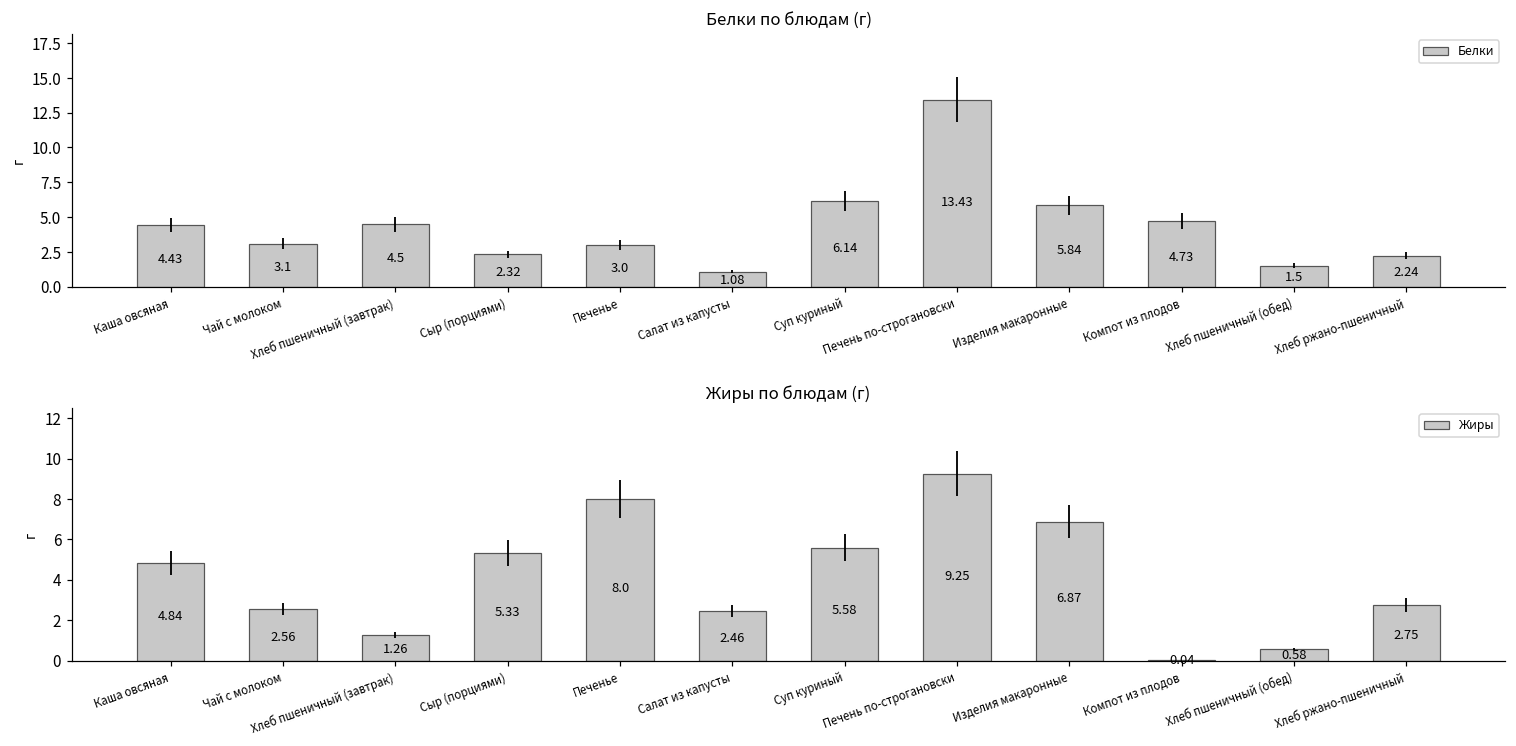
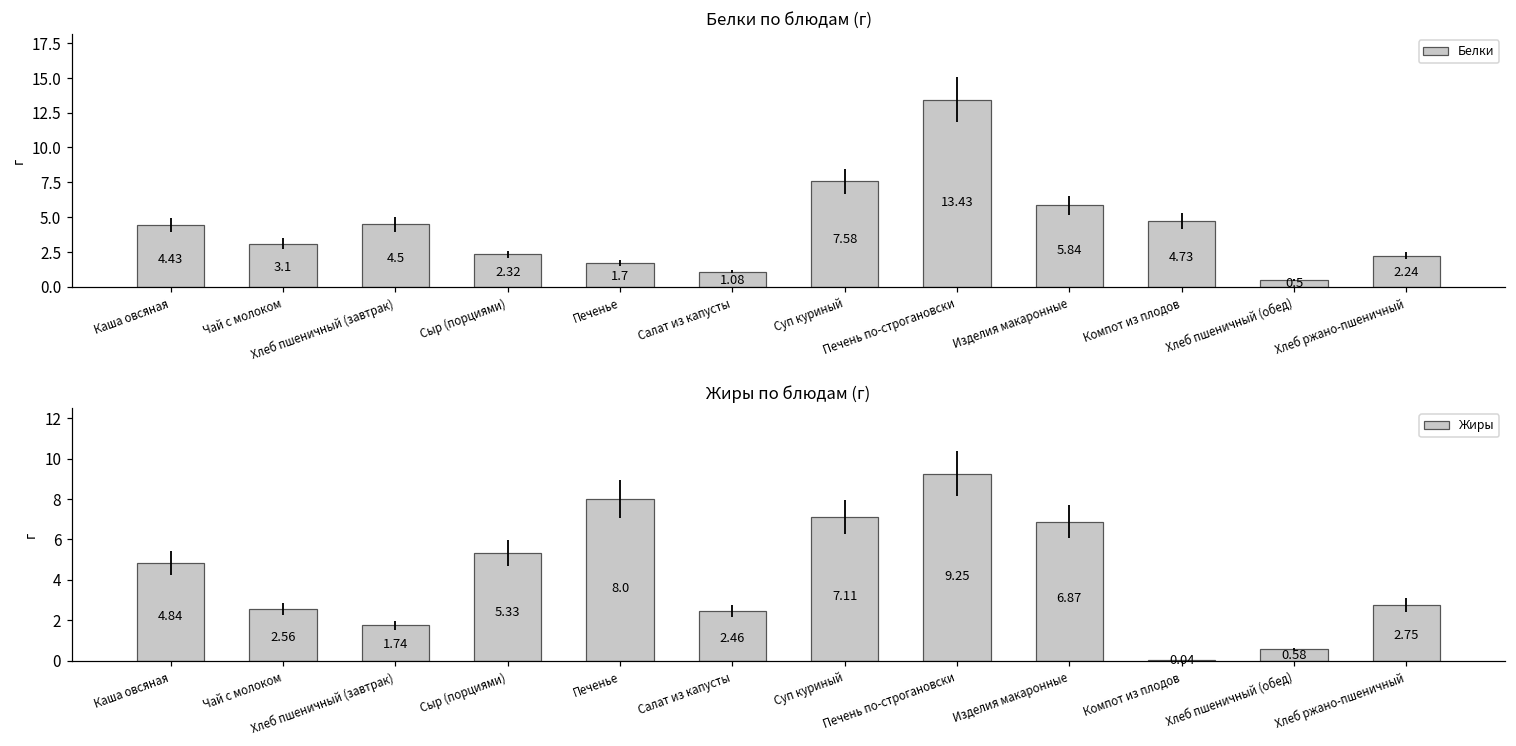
  {
    "Белки по блюдам (г)": {
      "Каша овсяная": 4.43,
      "Чай с молоком": 3.1,
      "Хлеб пшеничный (завтрак)": 4.5,
      "Сыр (порциями)": 2.32,
-     "Печенье": 3.0,
+     "Печенье": 1.7,
      "Салат из капусты": 1.08,
-     "Суп куриный": 6.14,
+     "Суп куриный": 7.58,
      "Печень по-строгановски": 13.43,
      "Изделия макаронные": 5.84,
      "Компот из плодов": 4.73,
-     "Хлеб пшеничный (обед)": 1.5,
+     "Хлеб пшеничный (обед)": 0.5,
      "Хлеб ржано-пшеничный": 2.24
    },
    "Жиры по блюдам (г)": {
      "Каша овсяная": 4.84,
      "Чай с молоком": 2.56,
-     "Хлеб пшеничный (завтрак)": 1.26,
+     "Хлеб пшеничный (завтрак)": 1.74,
      "Сыр (порциями)": 5.33,
      "Печенье": 8.0,
      "Салат из капусты": 2.46,
-     "Суп куриный": 5.58,
+     "Суп куриный": 7.11,
      "Печень по-строгановски": 9.25,
      "Изделия макаронные": 6.87,
      "Компот из плодов": 0.04,
      "Хлеб пшеничный (обед)": 0.58,
      "Хлеб ржано-пшеничный": 2.75
    }
  }
